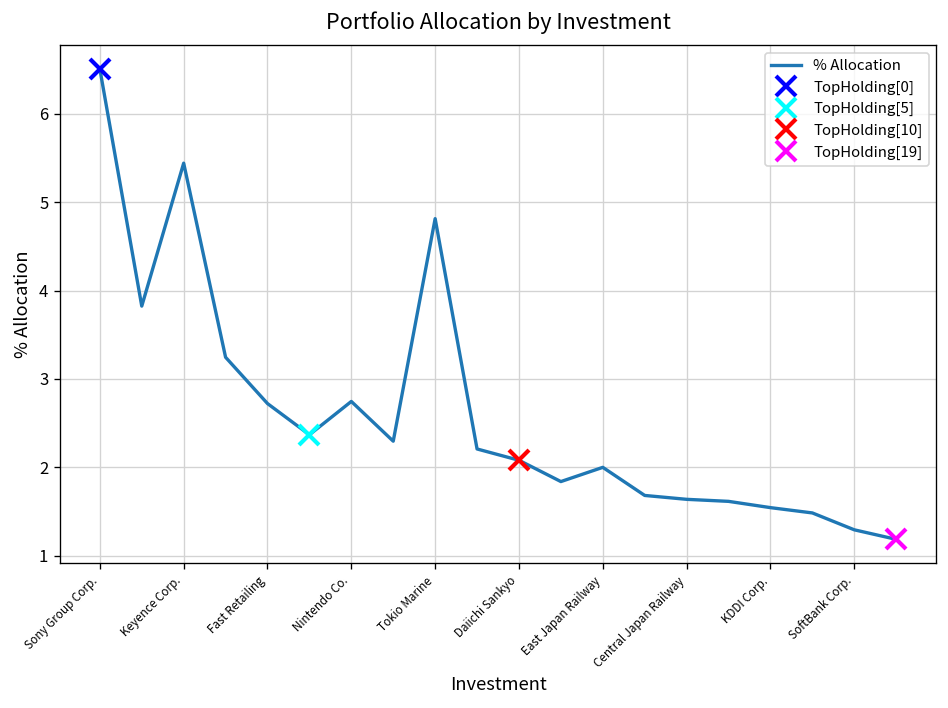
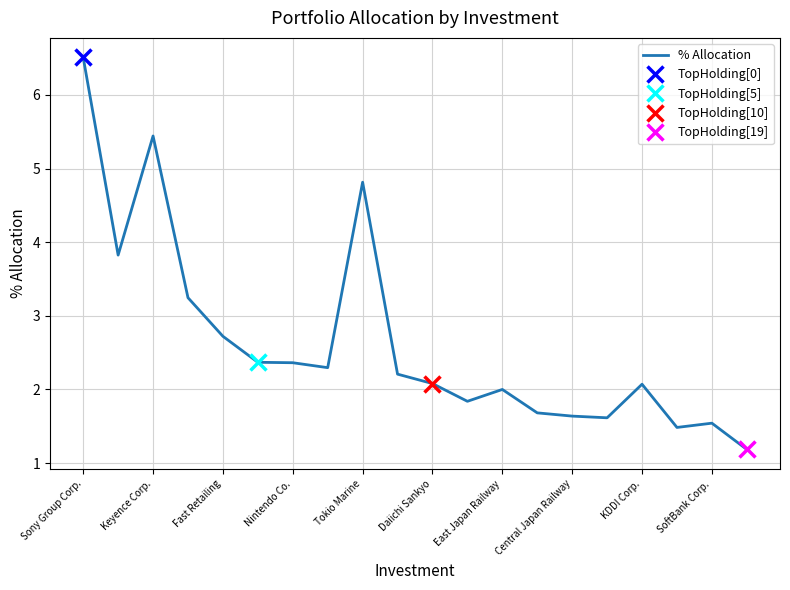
  {
    "% Allocation": {
      "Keyence Corp.": 5.4,
      "Fast Retailing": 2.7,
-     "Nintendo Co.": 2.7,
+     "Nintendo Co.": 2.4,
      "Tokio Marine": 4.8,
      "East Japan Railway": 2.0,
      "Central Japan Railway": 1.6,
-     "KDDI Corp.": 1.5,
-     "SoftBank Corp.": 1.3
+     "KDDI Corp.": 2.1,
+     "SoftBank Corp.": 1.5
    }
  }
